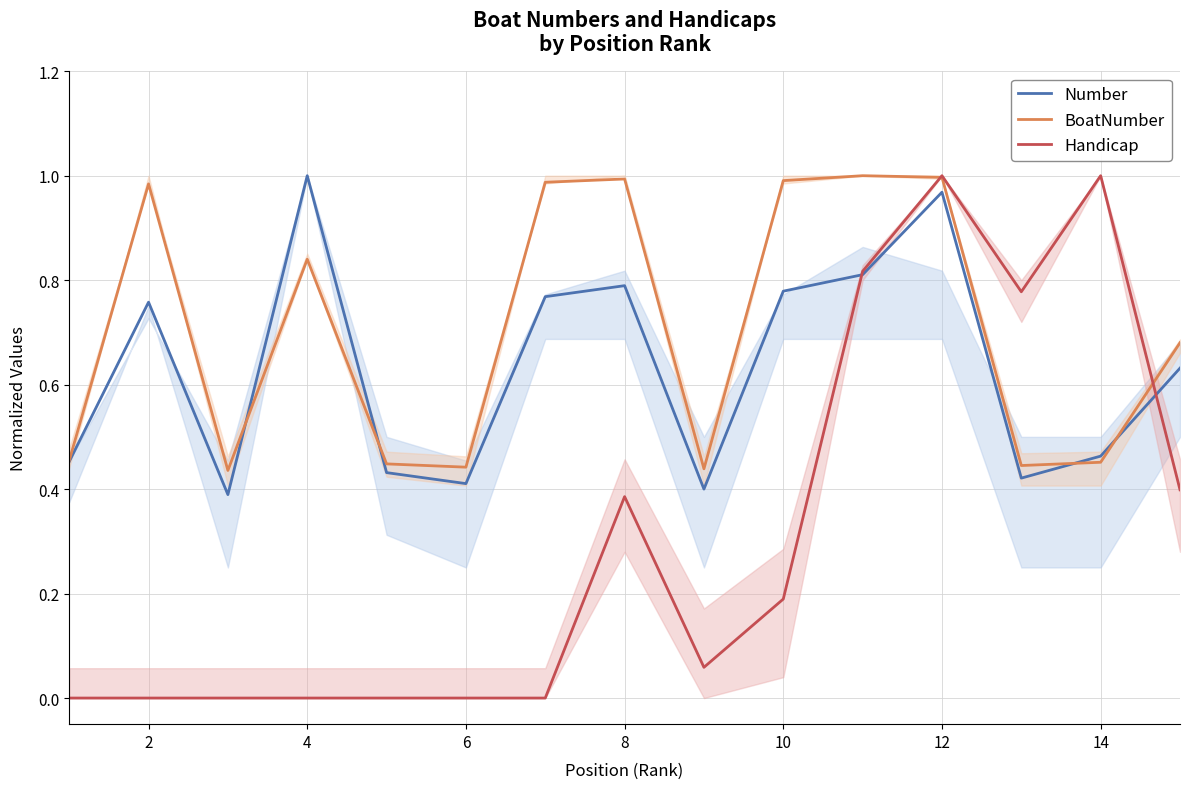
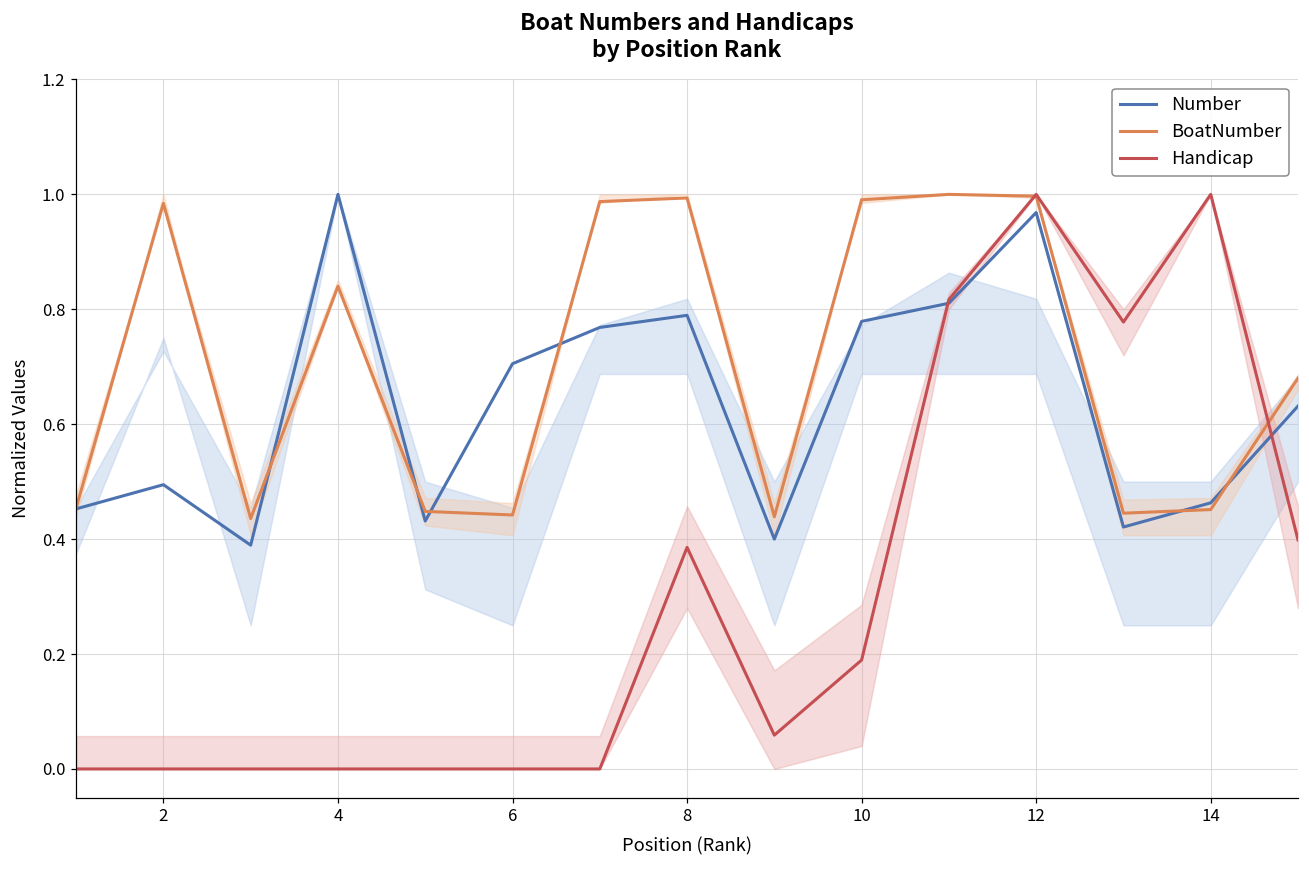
  {
    "Number": {
-     "2": 0.76,
-     "6": 0.41,
+     "2": 0.49,
+     "6": 0.71,
      "8": 0.79,
      "10": 0.78,
      "12": 0.97,
      "14": 0.46
    }
  }
